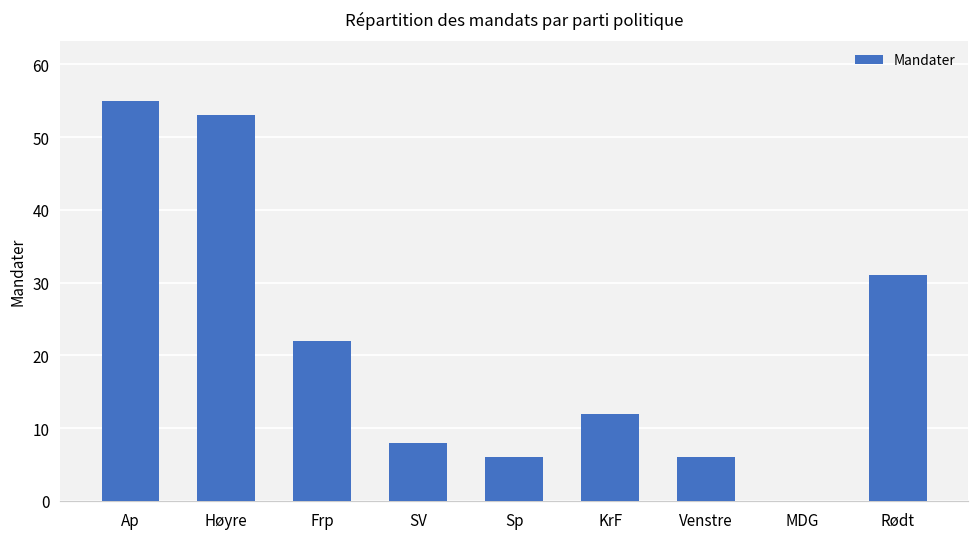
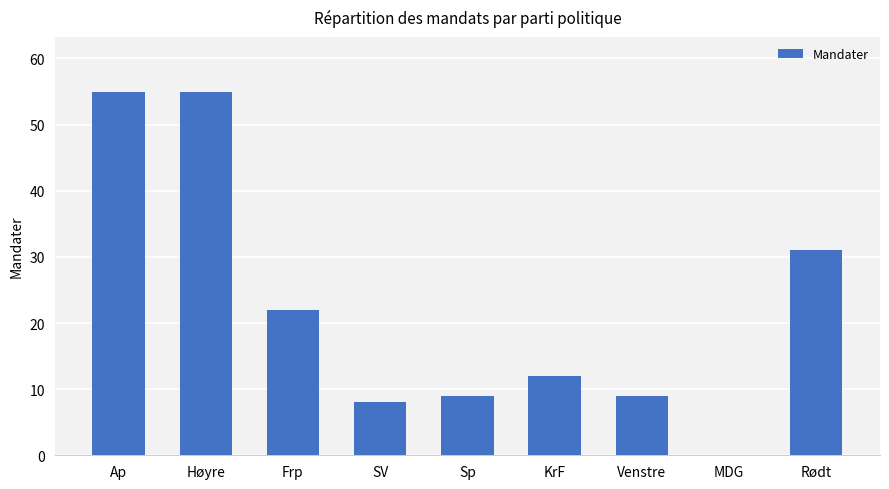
  {
    "Ap": 55,
-   "Høyre": 53,
+   "Høyre": 55,
    "Frp": 22,
    "SV": 8,
-   "Sp": 6,
+   "Sp": 9,
    "KrF": 12,
-   "Venstre": 6,
+   "Venstre": 9,
    "MDG": 0,
    "Rødt": 31
  }
